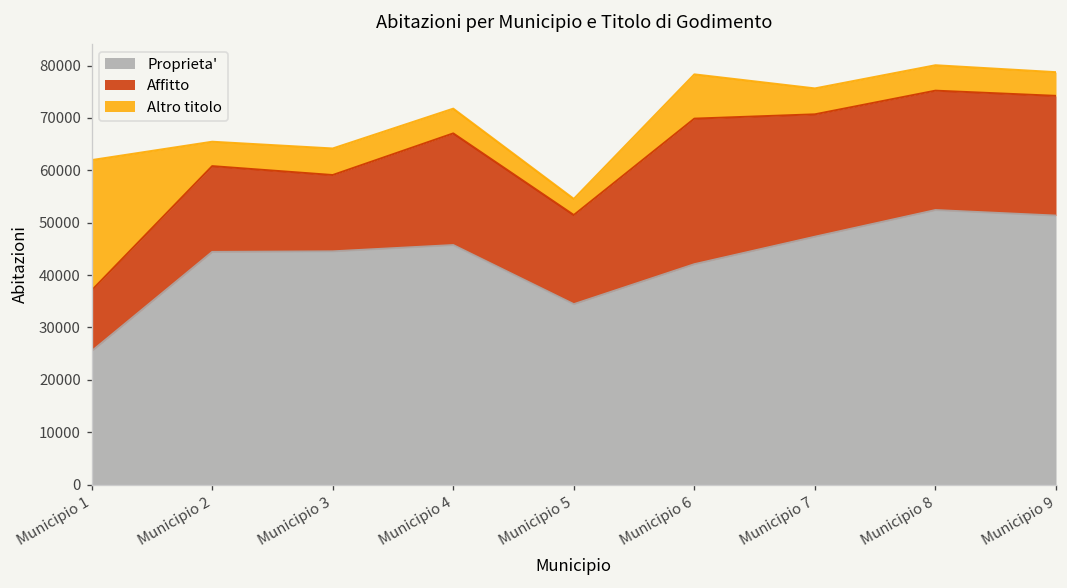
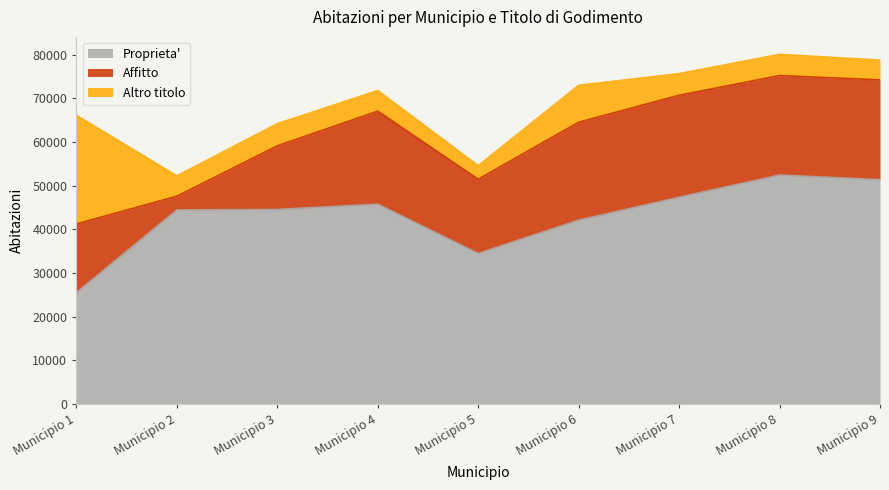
  {
    "Proprieta'": {
      "Municipio 1": 25000,
      "Municipio 2": 44000,
      "Municipio 3": 45000,
      "Municipio 4": 46000,
      "Municipio 5": 34000,
      "Municipio 6": 42000,
      "Municipio 7": 47000,
      "Municipio 8": 52000,
      "Municipio 9": 51000
    },
    "Affitto": {
-     "Municipio 1": 12000,
-     "Municipio 2": 16000,
+     "Municipio 1": 16000,
+     "Municipio 2": 3000,
      "Municipio 3": 15000,
      "Municipio 4": 21000,
      "Municipio 5": 17000,
-     "Municipio 6": 28000,
+     "Municipio 6": 22000,
      "Municipio 7": 23000,
      "Municipio 8": 23000,
      "Municipio 9": 23000
    },
    "Altro titolo": {
      "Municipio 1": 25000,
      "Municipio 2": 5000,
      "Municipio 3": 5000,
      "Municipio 4": 5000,
      "Municipio 5": 3000,
      "Municipio 6": 8000,
      "Municipio 7": 5000,
      "Municipio 8": 5000,
      "Municipio 9": 5000
    }
  }
